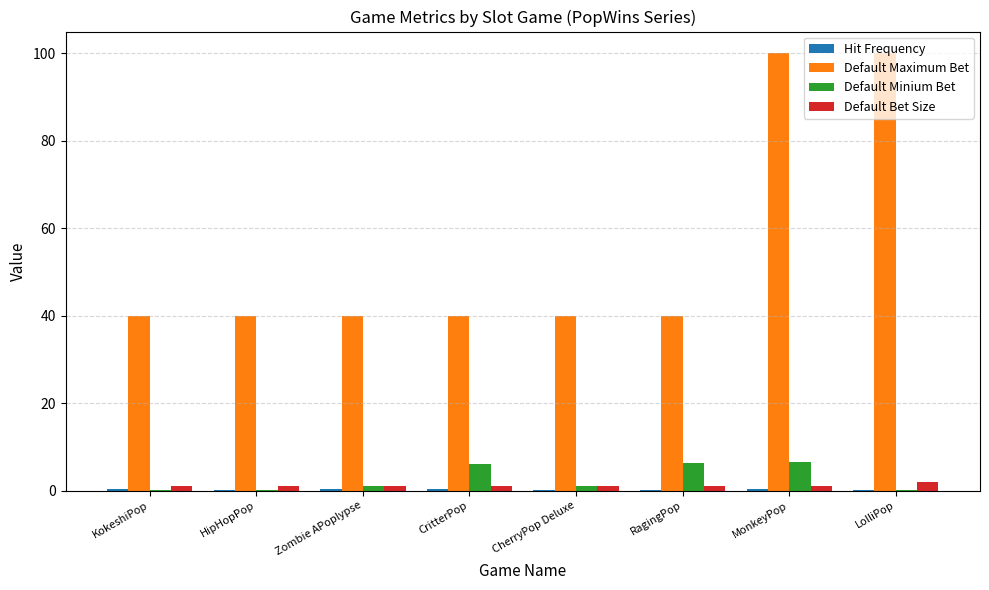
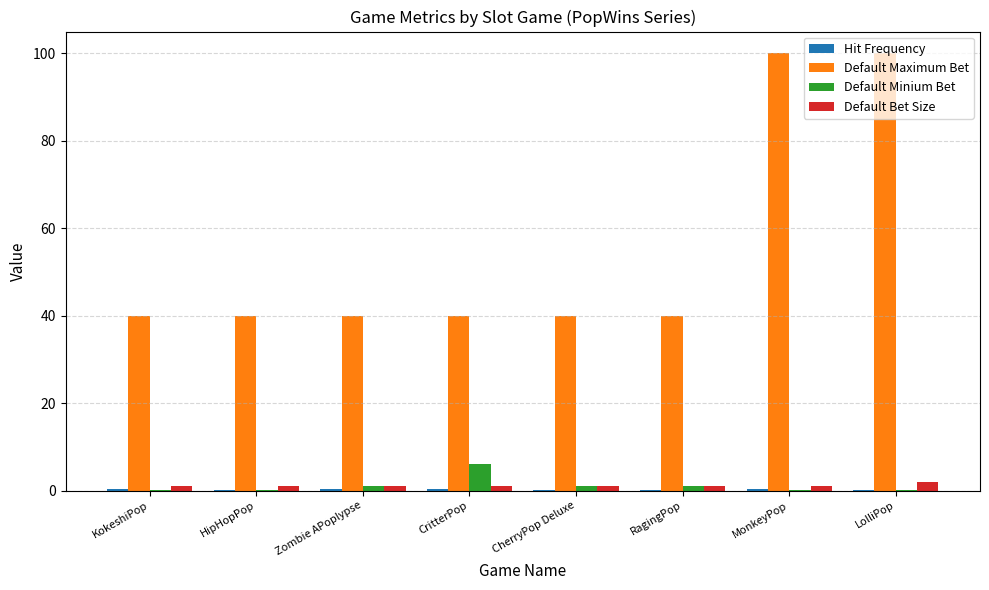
  {
    "Default Maximum Bet": {
      "KokeshiPop": 40,
      "HipHopPop": 40,
      "Zombie APoplypse": 40,
      "CritterPop": 40,
      "CherryPop Deluxe": 40,
      "RagingPop": 40,
      "MonkeyPop": 100
    },
    "Default Minium Bet": {
      "Zombie APoplypse": 1,
      "CritterPop": 6,
      "CherryPop Deluxe": 1,
-     "RagingPop": 6,
-     "MonkeyPop": 7
+     "RagingPop": 1,
+     "MonkeyPop": 0
    },
    "Default Bet Size": {
      "KokeshiPop": 1,
      "HipHopPop": 1,
      "Zombie APoplypse": 1,
      "CritterPop": 1,
      "CherryPop Deluxe": 1,
      "RagingPop": 1,
      "MonkeyPop": 1,
      "LolliPop": 2
    }
  }
